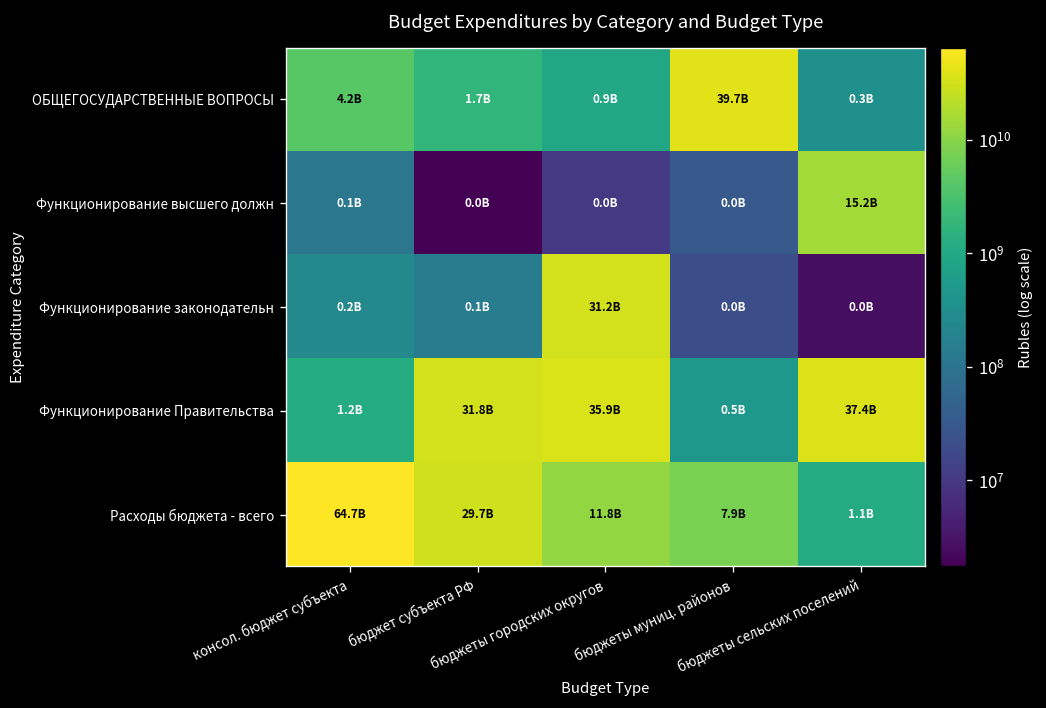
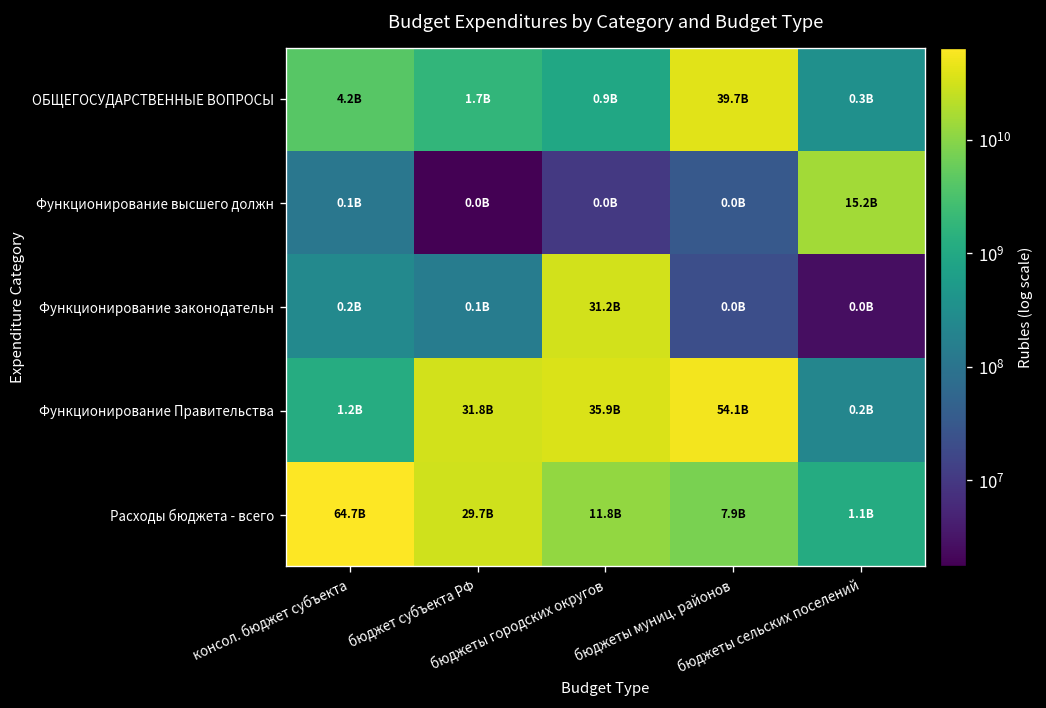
  {
    "ОБЩЕГОСУДАРСТВЕННЫЕ ВОПРОСЫ": {
      "консол. бюджет субъекта": "4.2B",
      "бюджет субъекта РФ": "1.7B",
      "бюджеты городских округов": "0.9B",
      "бюджеты муниц. районов": "39.7B",
      "бюджеты сельских поселений": "0.3B"
    },
    "Функционирование высшего должн": {
      "консол. бюджет субъекта": "0.1B",
      "бюджет субъекта РФ": "0.0B",
      "бюджеты городских округов": "0.0B",
      "бюджеты муниц. районов": "0.0B",
      "бюджеты сельских поселений": "15.2B"
    },
    "Функционирование законодательн": {
      "консол. бюджет субъекта": "0.2B",
      "бюджет субъекта РФ": "0.1B",
      "бюджеты городских округов": "31.2B",
      "бюджеты муниц. районов": "0.0B",
      "бюджеты сельских поселений": "0.0B"
    },
    "Функционирование Правительства": {
      "консол. бюджет субъекта": "1.2B",
      "бюджет субъекта РФ": "31.8B",
      "бюджеты городских округов": "35.9B",
-     "бюджеты муниц. районов": "0.5B",
-     "бюджеты сельских поселений": "37.4B"
+     "бюджеты муниц. районов": "54.1B",
+     "бюджеты сельских поселений": "0.2B"
    },
    "Расходы бюджета - всего": {
      "консол. бюджет субъекта": "64.7B",
      "бюджет субъекта РФ": "29.7B",
      "бюджеты городских округов": "11.8B",
      "бюджеты муниц. районов": "7.9B",
      "бюджеты сельских поселений": "1.1B"
    }
  }
